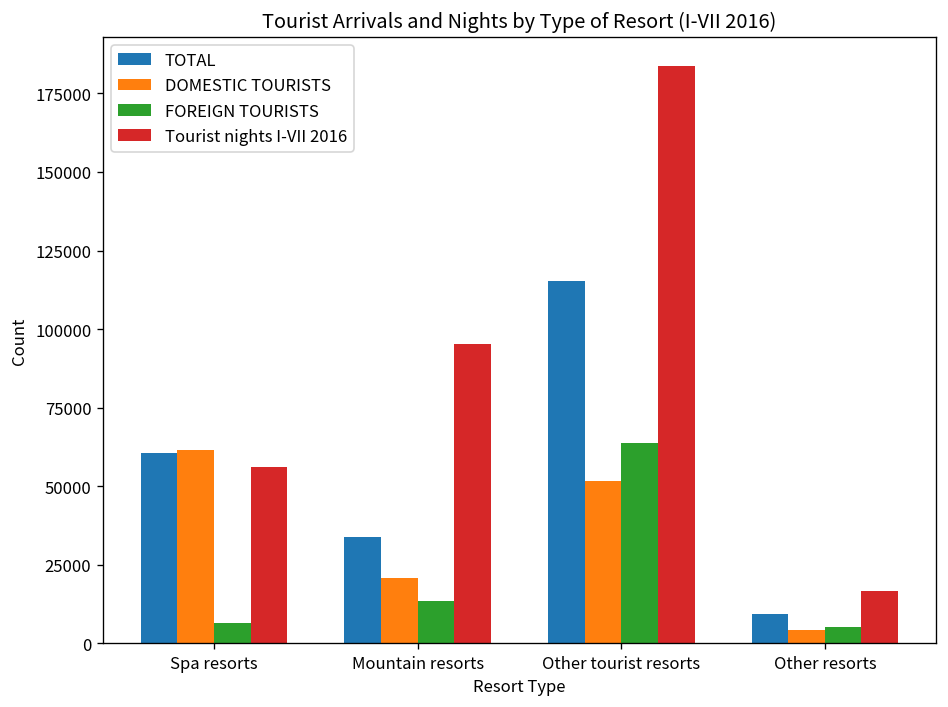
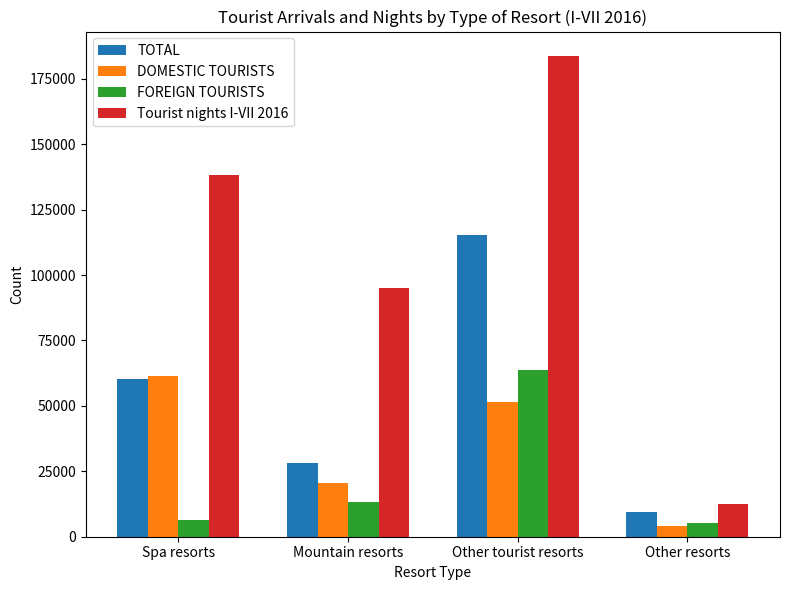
  {
    "TOTAL": {
      "Spa resorts": 60000,
-     "Mountain resorts": 34000,
+     "Mountain resorts": 28000,
      "Other tourist resorts": 115000,
      "Other resorts": 9000
    },
    "DOMESTIC TOURISTS": {
      "Spa resorts": 62000,
      "Mountain resorts": 21000,
      "Other tourist resorts": 52000,
      "Other resorts": 4000
    },
    "FOREIGN TOURISTS": {
      "Spa resorts": 6000,
      "Mountain resorts": 13000,
      "Other tourist resorts": 64000,
      "Other resorts": 5000
    },
    "Tourist nights I-VII 2016": {
-     "Spa resorts": 56000,
+     "Spa resorts": 138000,
      "Mountain resorts": 95000,
      "Other tourist resorts": 184000,
-     "Other resorts": 17000
+     "Other resorts": 12000
    }
  }
